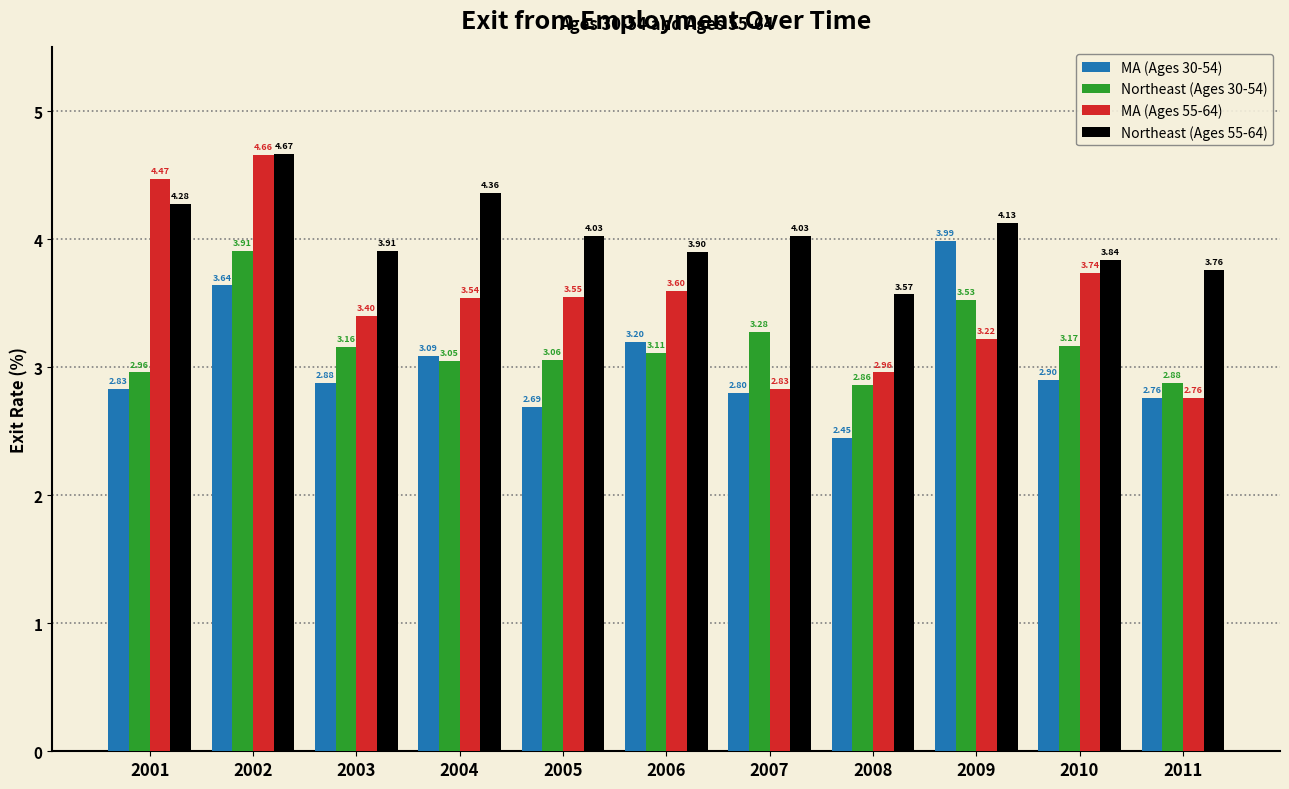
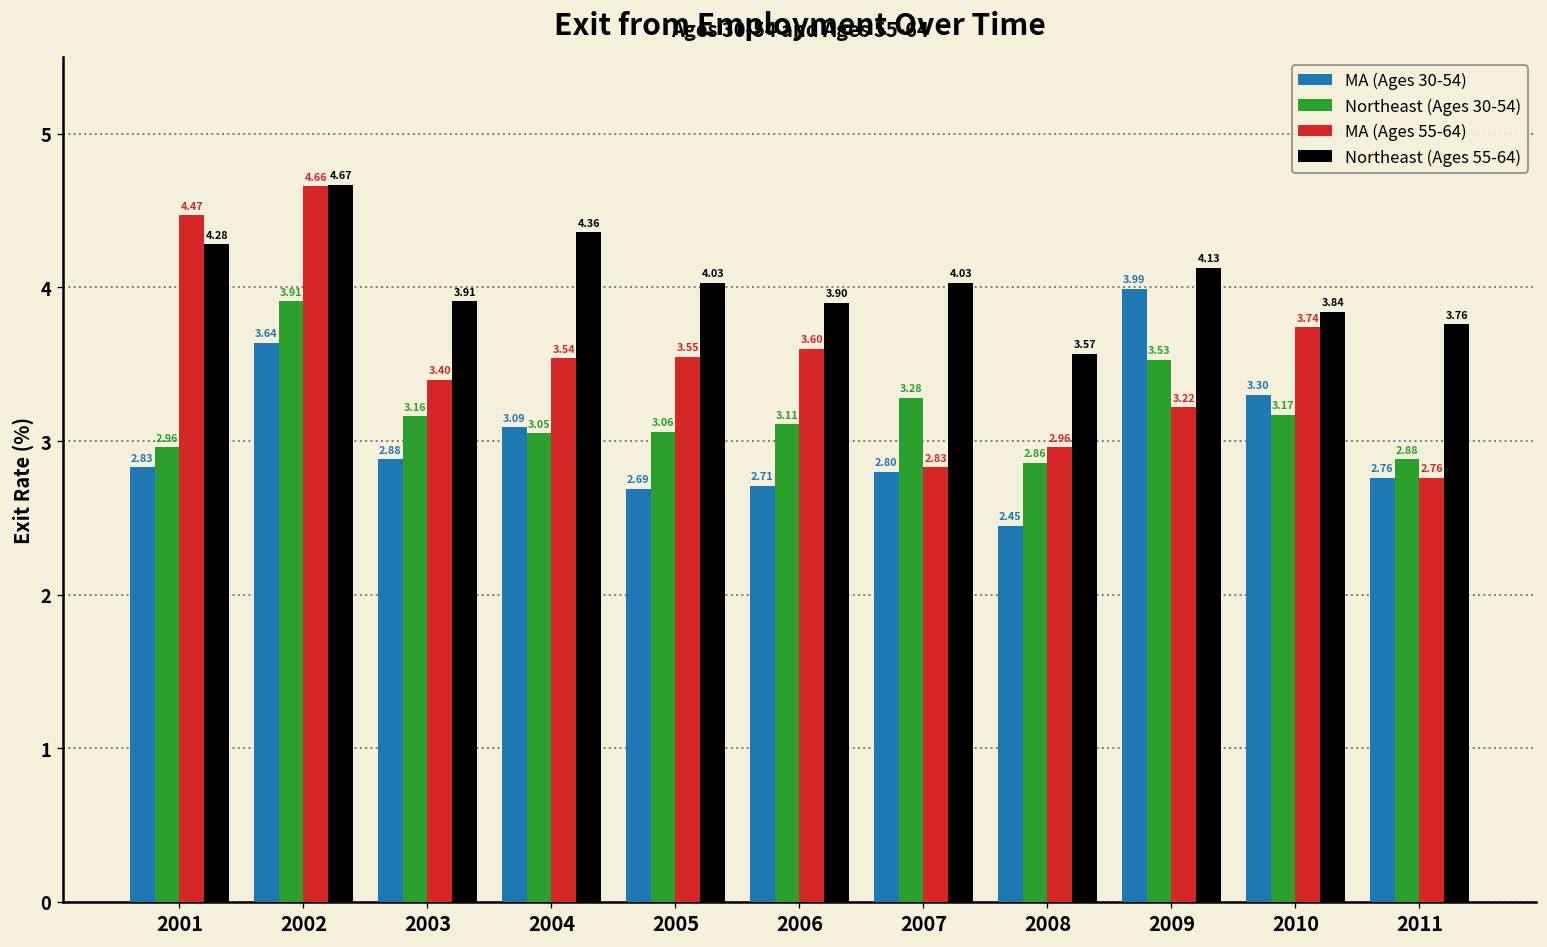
  {
    "MA (Ages 30-54)": {
      "2001": 2.83,
      "2002": 3.64,
      "2003": 2.88,
      "2004": 3.09,
      "2005": 2.69,
-     "2006": 3.20,
+     "2006": 2.71,
      "2007": 2.80,
      "2008": 2.45,
      "2009": 3.99,
-     "2010": 2.90,
+     "2010": 3.30,
      "2011": 2.76
    },
    "Northeast (Ages 30-54)": {
      "2001": 2.96,
      "2002": 3.91,
      "2003": 3.16,
      "2004": 3.05,
      "2005": 3.06,
      "2006": 3.11,
      "2007": 3.28,
      "2008": 2.86,
      "2009": 3.53,
      "2010": 3.17,
      "2011": 2.88
    },
    "MA (Ages 55-64)": {
      "2001": 4.47,
      "2002": 4.66,
      "2003": 3.40,
      "2004": 3.54,
      "2005": 3.55,
      "2006": 3.60,
      "2007": 2.83,
      "2008": 2.96,
      "2009": 3.22,
      "2010": 3.74,
      "2011": 2.76
    },
    "Northeast (Ages 55-64)": {
      "2001": 4.28,
      "2002": 4.67,
      "2003": 3.91,
      "2004": 4.36,
      "2005": 4.03,
      "2006": 3.90,
      "2007": 4.03,
      "2008": 3.57,
      "2009": 4.13,
      "2010": 3.84,
      "2011": 3.76
    }
  }
